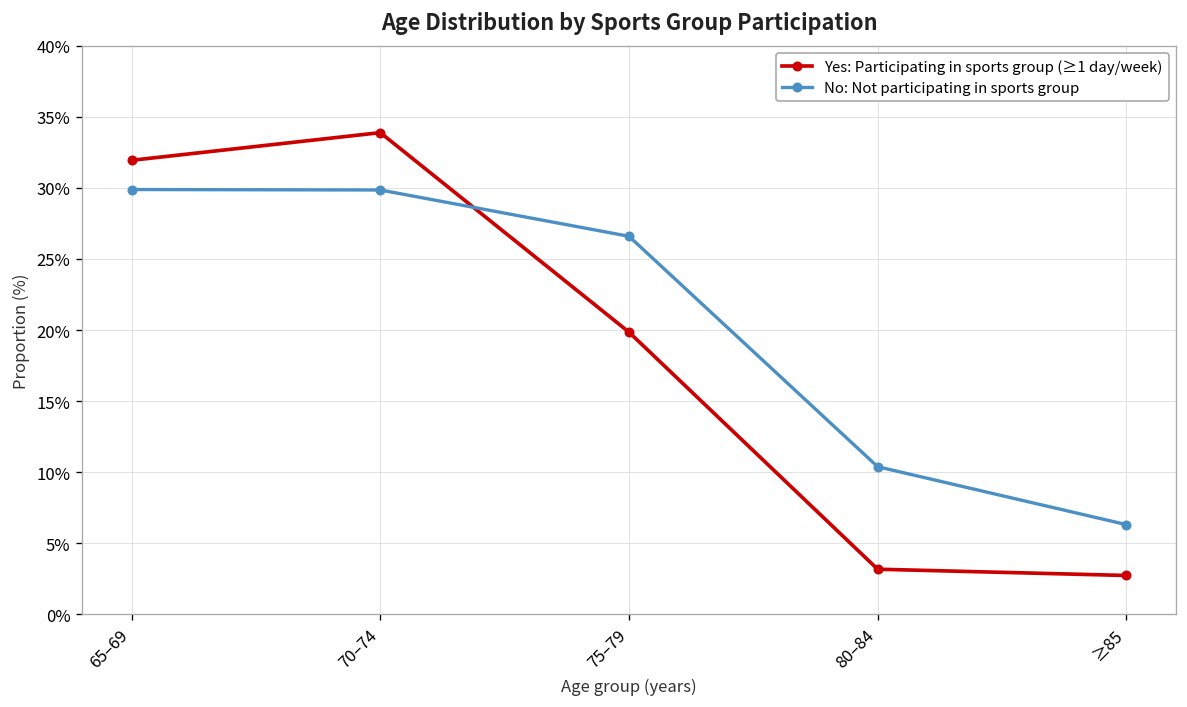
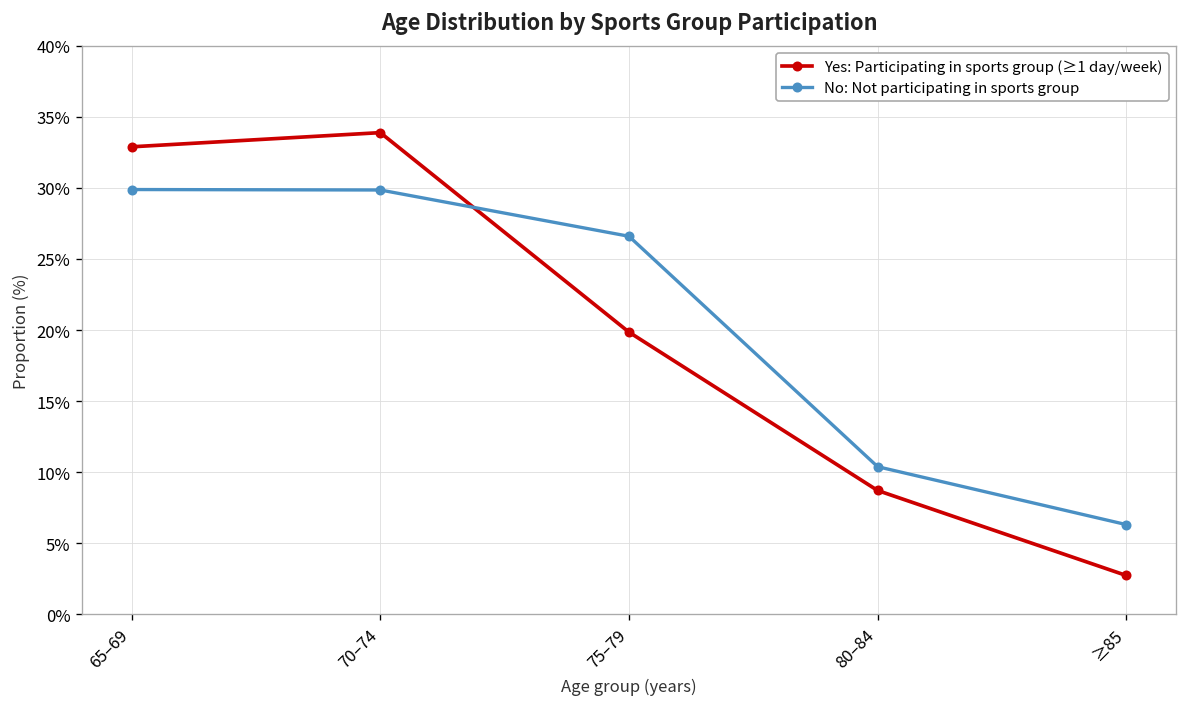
  {
    "Yes: Participating in sports group (≥1 day/week)": {
-     "65–69": "31.9%",
+     "65–69": "32.9%",
      "70–74": "33.9%",
      "75–79": "19.9%",
-     "80–84": "3.2%",
+     "80–84": "8.7%",
      "≥85": "2.7%"
    },
    "No: Not participating in sports group": {
      "65–69": "29.9%",
      "70–74": "29.8%",
      "75–79": "26.6%",
      "80–84": "10.4%",
      "≥85": "6.3%"
    }
  }
